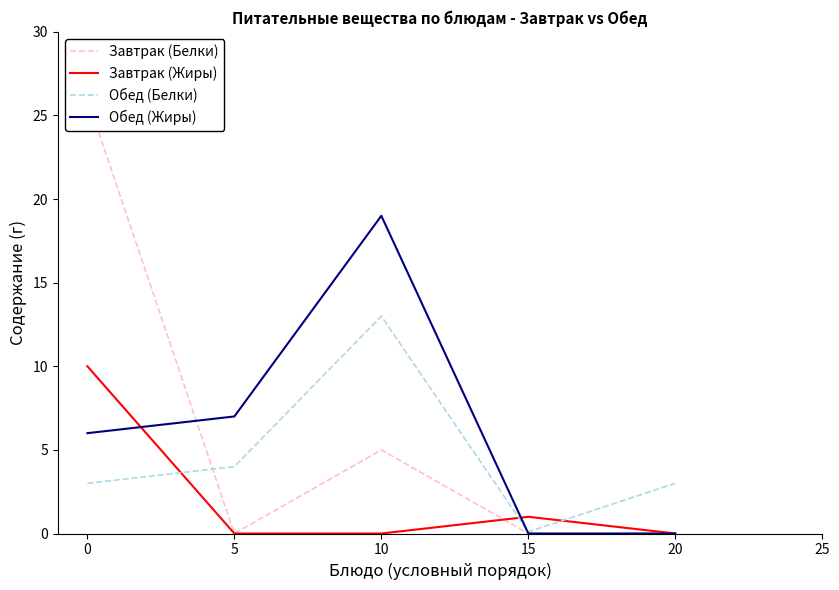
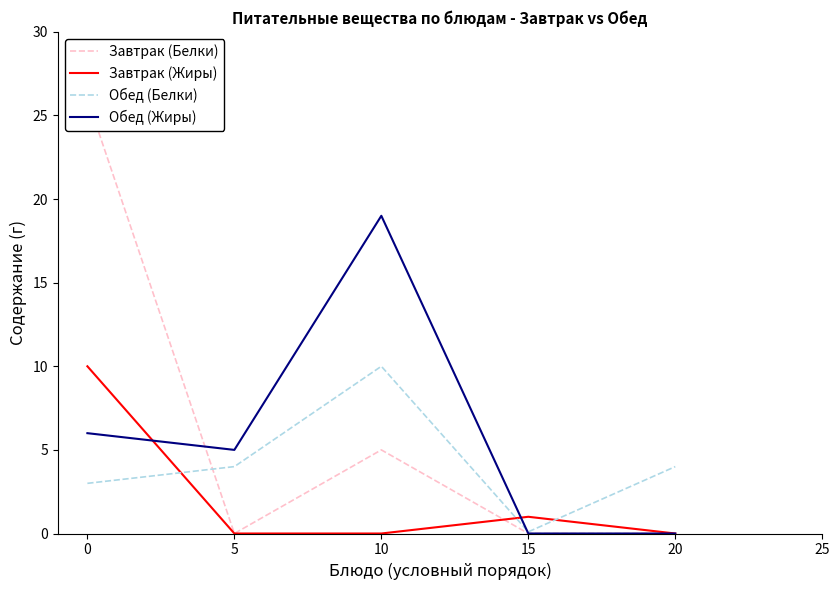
  {
    "Завтрак (Белки)": {
      "10": 5
    },
    "Завтрак (Жиры)": {
      "0": 10,
      "10": 0,
      "15": 1
    },
    "Обед (Белки)": {
      "0": 3,
      "5": 4,
-     "10": 13,
-     "20": 3
+     "10": 10,
+     "20": 4
    },
    "Обед (Жиры)": {
      "0": 6,
-     "5": 7,
+     "5": 5,
      "10": 19
    }
  }
